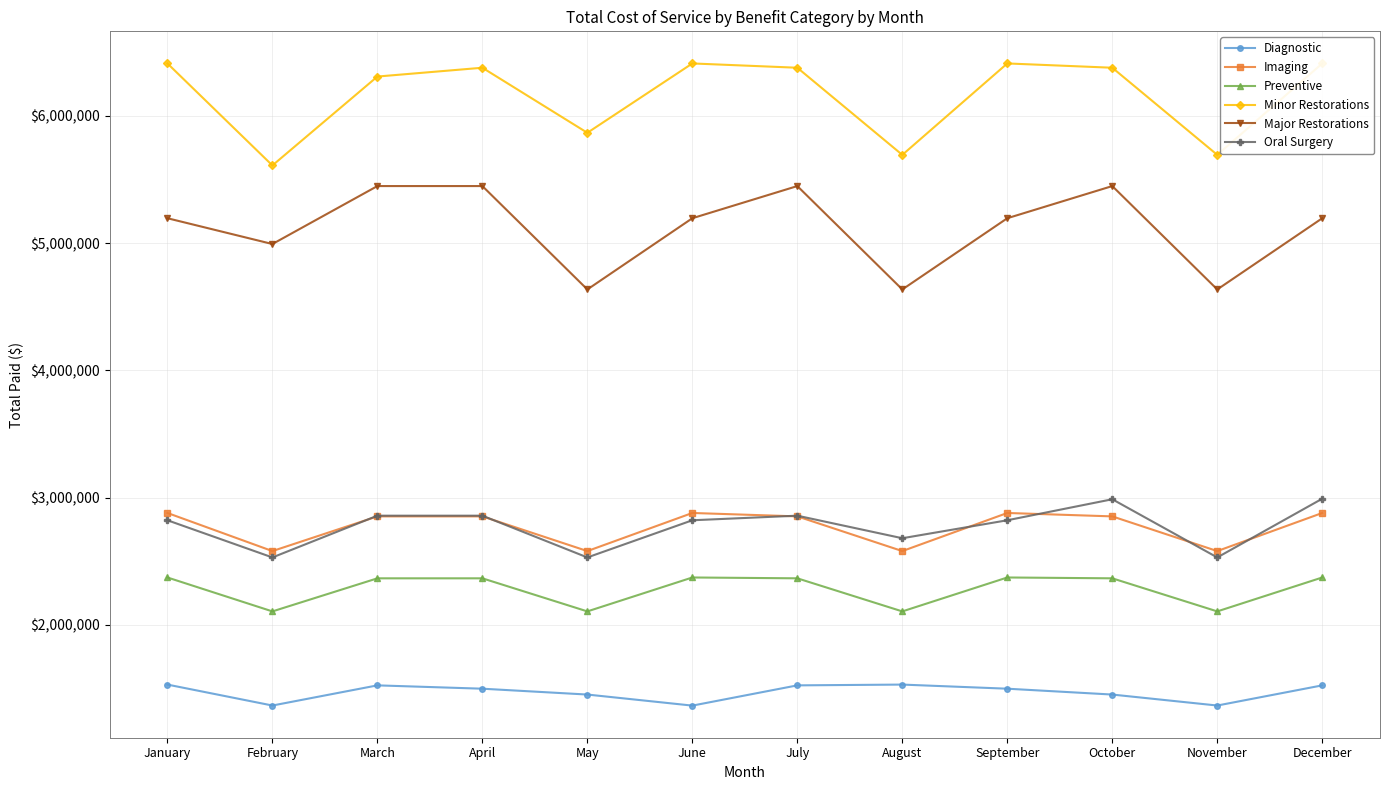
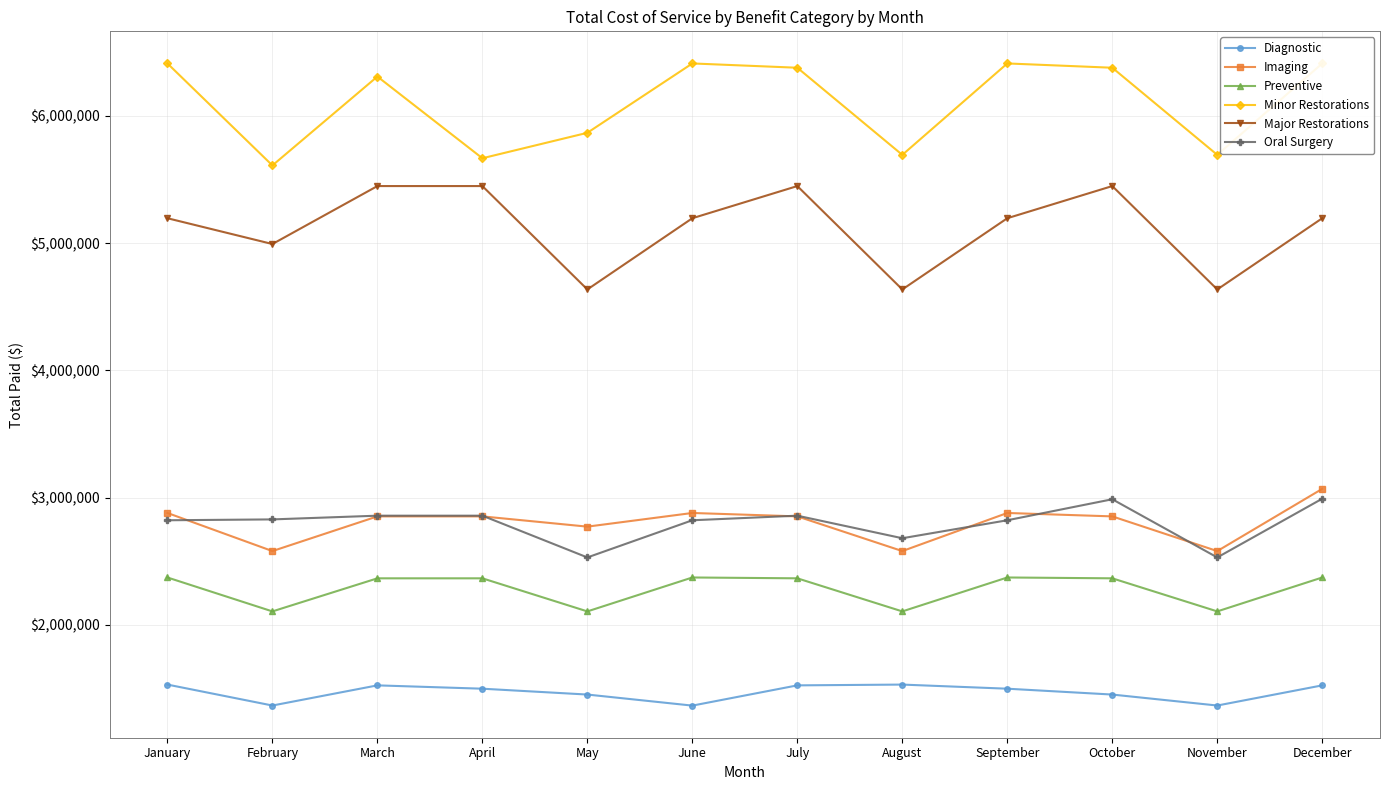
  {
    "Diagnostic": {
      "January": "$1,530,000",
      "February": "$1,370,000",
      "March": "$1,520,000",
      "April": "$1,500,000",
      "May": "$1,450,000",
      "June": "$1,370,000",
      "July": "$1,520,000",
      "August": "$1,530,000",
      "September": "$1,500,000",
      "October": "$1,450,000",
      "November": "$1,370,000",
      "December": "$1,520,000"
    },
    "Imaging": {
      "January": "$2,880,000",
      "February": "$2,580,000",
-     "May": "$2,580,000",
+     "May": "$2,770,000",
      "June": "$2,880,000",
      "August": "$2,580,000",
      "September": "$2,880,000",
      "October": "$2,850,000",
      "November": "$2,580,000",
-     "December": "$2,880,000"
+     "December": "$3,070,000"
    },
    "Preventive": {
      "January": "$2,370,000",
      "February": "$2,110,000",
      "March": "$2,370,000",
      "April": "$2,370,000",
      "May": "$2,110,000",
      "June": "$2,370,000",
      "July": "$2,370,000",
      "August": "$2,110,000",
      "September": "$2,370,000",
      "October": "$2,370,000",
      "November": "$2,110,000",
      "December": "$2,370,000"
    },
    "Minor Restorations": {
      "January": "$6,410,000",
      "February": "$5,610,000",
      "March": "$6,310,000",
-     "April": "$6,380,000",
+     "April": "$5,670,000",
      "May": "$5,870,000",
      "June": "$6,410,000",
      "July": "$6,380,000",
      "August": "$5,690,000",
      "September": "$6,410,000",
      "October": "$6,380,000",
      "November": "$5,690,000"
    },
    "Major Restorations": {
      "January": "$5,200,000",
      "February": "$4,990,000",
      "March": "$5,450,000",
      "April": "$5,450,000",
      "May": "$4,640,000",
      "June": "$5,200,000",
      "July": "$5,450,000",
      "August": "$4,640,000",
      "September": "$5,200,000",
      "October": "$5,450,000",
      "November": "$4,640,000",
      "December": "$5,200,000"
    },
    "Oral Surgery": {
      "January": "$2,820,000",
-     "February": "$2,530,000",
+     "February": "$2,830,000",
      "May": "$2,530,000",
      "June": "$2,820,000",
      "August": "$2,680,000",
      "September": "$2,820,000",
      "October": "$2,990,000",
      "November": "$2,530,000",
      "December": "$2,990,000"
    }
  }
